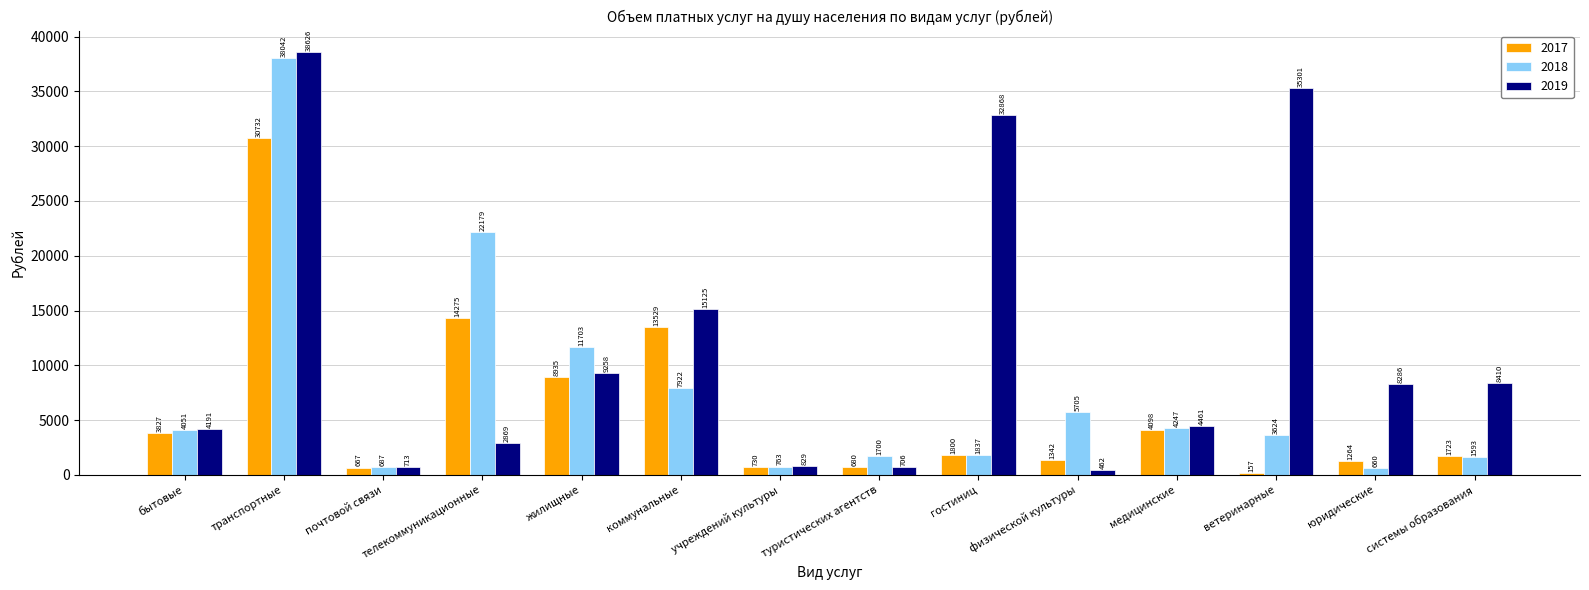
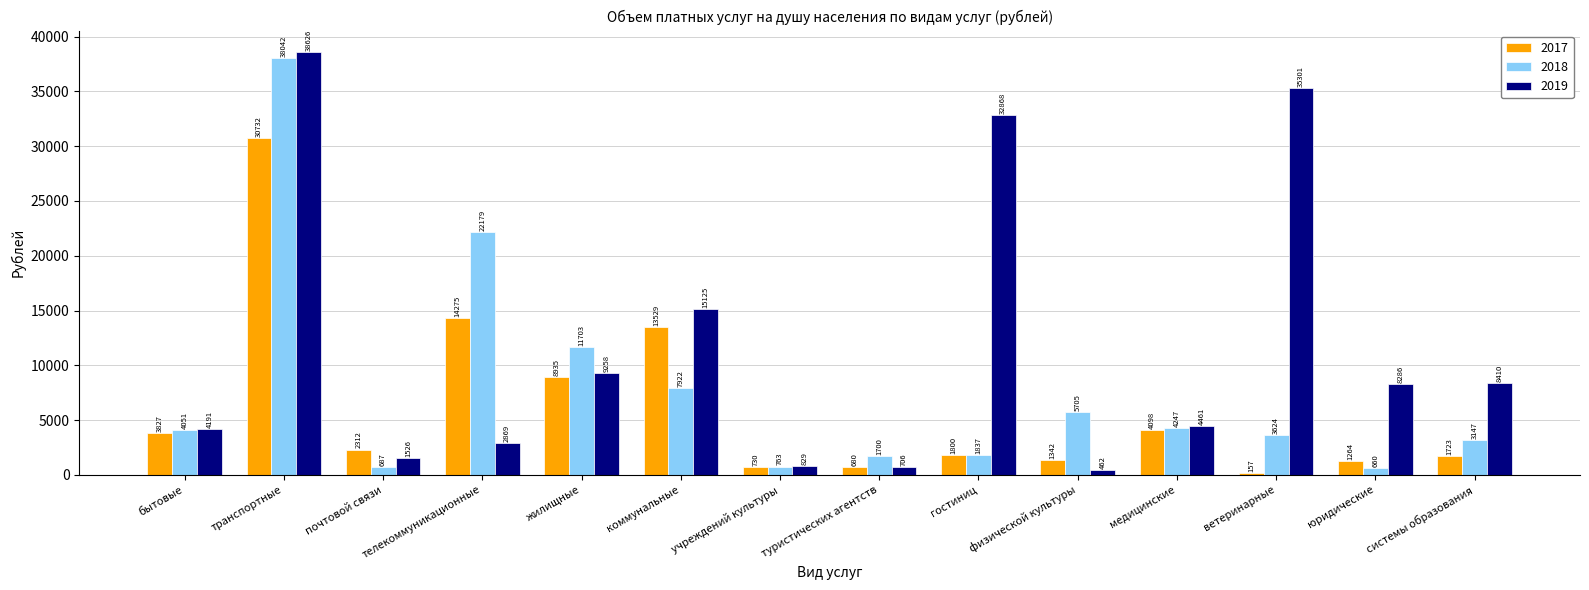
  {
    "2017": {
      "бытовые": 3827,
      "транспортные": 30732,
-     "почтовой связи": 667,
+     "почтовой связи": 2312,
      "телекоммуникационные": 14275,
      "жилищные": 8935,
      "коммунальные": 13529,
      "учреждений культуры": 730,
      "туристических агентств": 680,
      "гостиниц": 1800,
      "физической культуры": 1342,
      "медицинские": 4098,
      "ветеринарные": 157,
      "юридические": 1264,
      "системы образования": 1723
    },
    "2018": {
      "бытовые": 4051,
      "транспортные": 38042,
      "почтовой связи": 687,
      "телекоммуникационные": 22179,
      "жилищные": 11703,
      "коммунальные": 7922,
      "учреждений культуры": 763,
      "туристических агентств": 1700,
      "гостиниц": 1837,
      "физической культуры": 5705,
      "медицинские": 4247,
      "ветеринарные": 3624,
      "юридические": 660,
-     "системы образования": 1593
+     "системы образования": 3147
    },
    "2019": {
      "бытовые": 4191,
      "транспортные": 38626,
-     "почтовой связи": 713,
+     "почтовой связи": 1526,
      "телекоммуникационные": 2869,
      "жилищные": 9258,
      "коммунальные": 15125,
      "учреждений культуры": 829,
      "туристических агентств": 706,
      "гостиниц": 32868,
      "физической культуры": 462,
      "медицинские": 4461,
      "ветеринарные": 35301,
      "юридические": 8286,
      "системы образования": 8410
    }
  }
